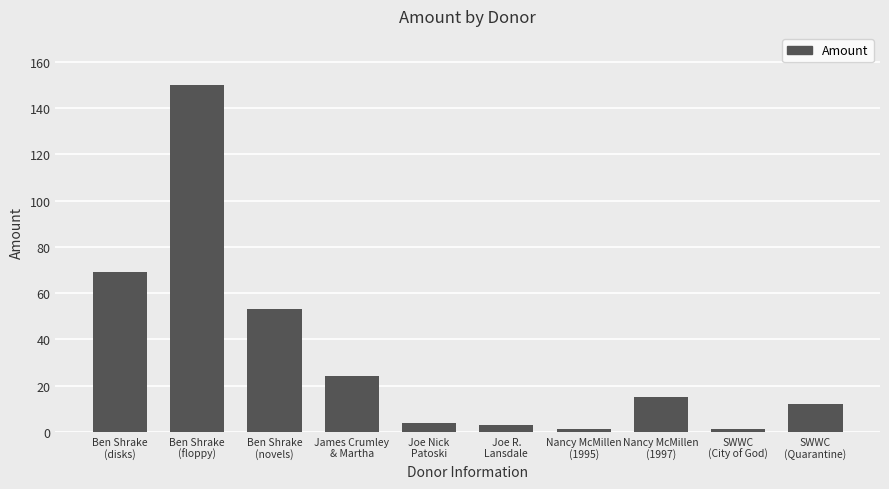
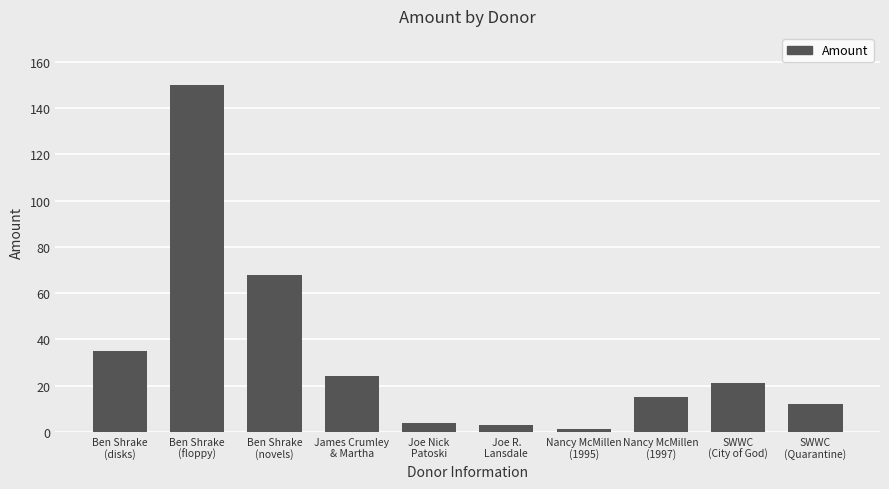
  {
-   "Ben Shrake (disks)": 69,
+   "Ben Shrake (disks)": 35,
    "Ben Shrake (floppy)": 150,
-   "Ben Shrake (novels)": 53,
+   "Ben Shrake (novels)": 68,
    "James Crumley & Martha": 24,
    "Joe Nick Patoski": 4,
    "Joe R. Lansdale": 3,
    "Nancy McMillen (1997)": 15,
-   "SWWC (City of God)": 1,
+   "SWWC (City of God)": 21,
    "SWWC (Quarantine)": 12
  }
